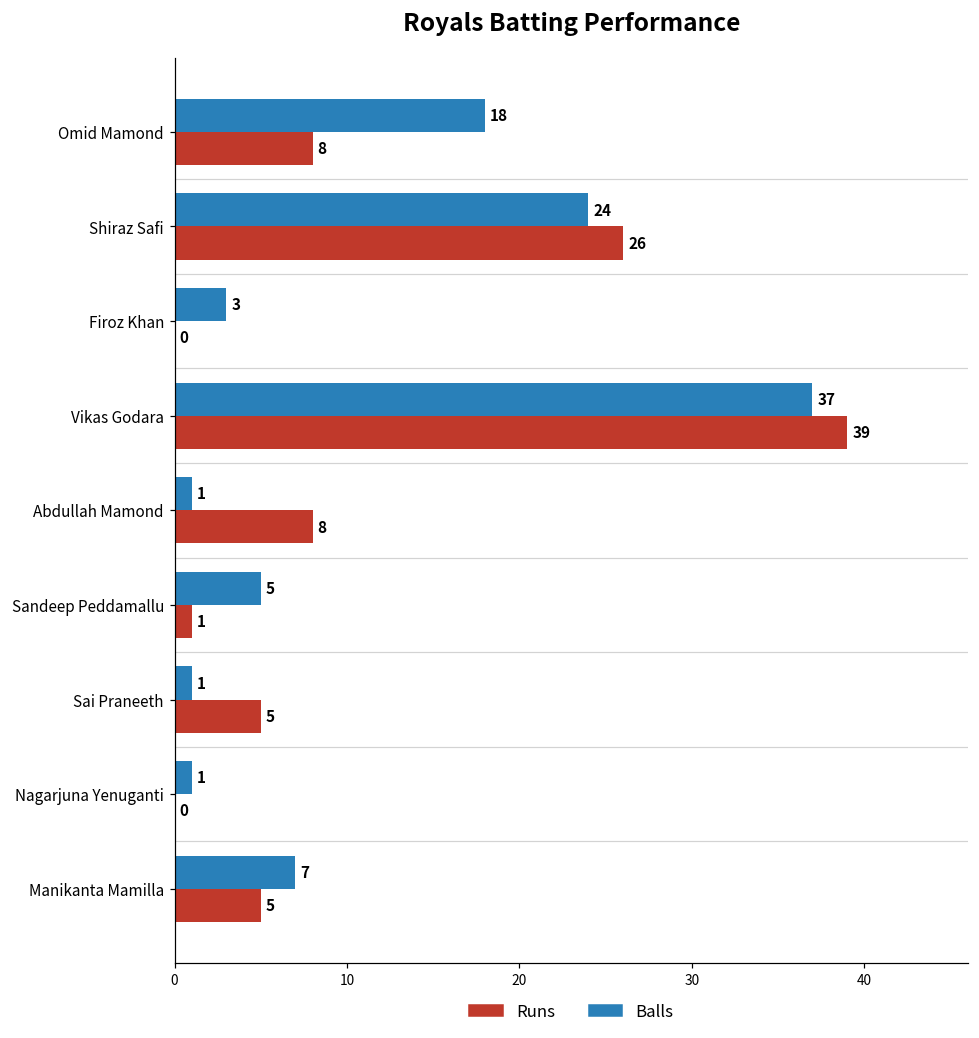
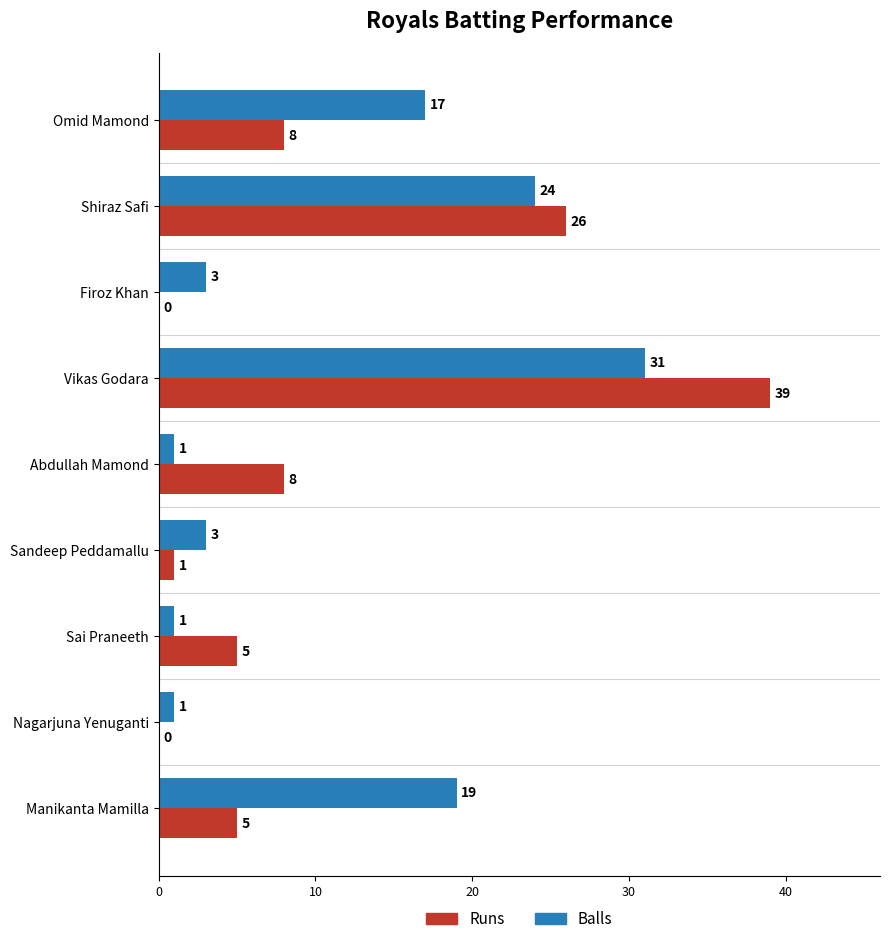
  {
    "Runs": {
      "Omid Mamond": 8,
      "Shiraz Safi": 26,
      "Firoz Khan": 0,
      "Vikas Godara": 39,
      "Abdullah Mamond": 8,
      "Sandeep Peddamallu": 1,
      "Sai Praneeth": 5,
      "Nagarjuna Yenuganti": 0,
      "Manikanta Mamilla": 5
    },
    "Balls": {
-     "Omid Mamond": 18,
+     "Omid Mamond": 17,
      "Shiraz Safi": 24,
      "Firoz Khan": 3,
-     "Vikas Godara": 37,
+     "Vikas Godara": 31,
      "Abdullah Mamond": 1,
-     "Sandeep Peddamallu": 5,
+     "Sandeep Peddamallu": 3,
      "Sai Praneeth": 1,
      "Nagarjuna Yenuganti": 1,
-     "Manikanta Mamilla": 7
+     "Manikanta Mamilla": 19
    }
  }
